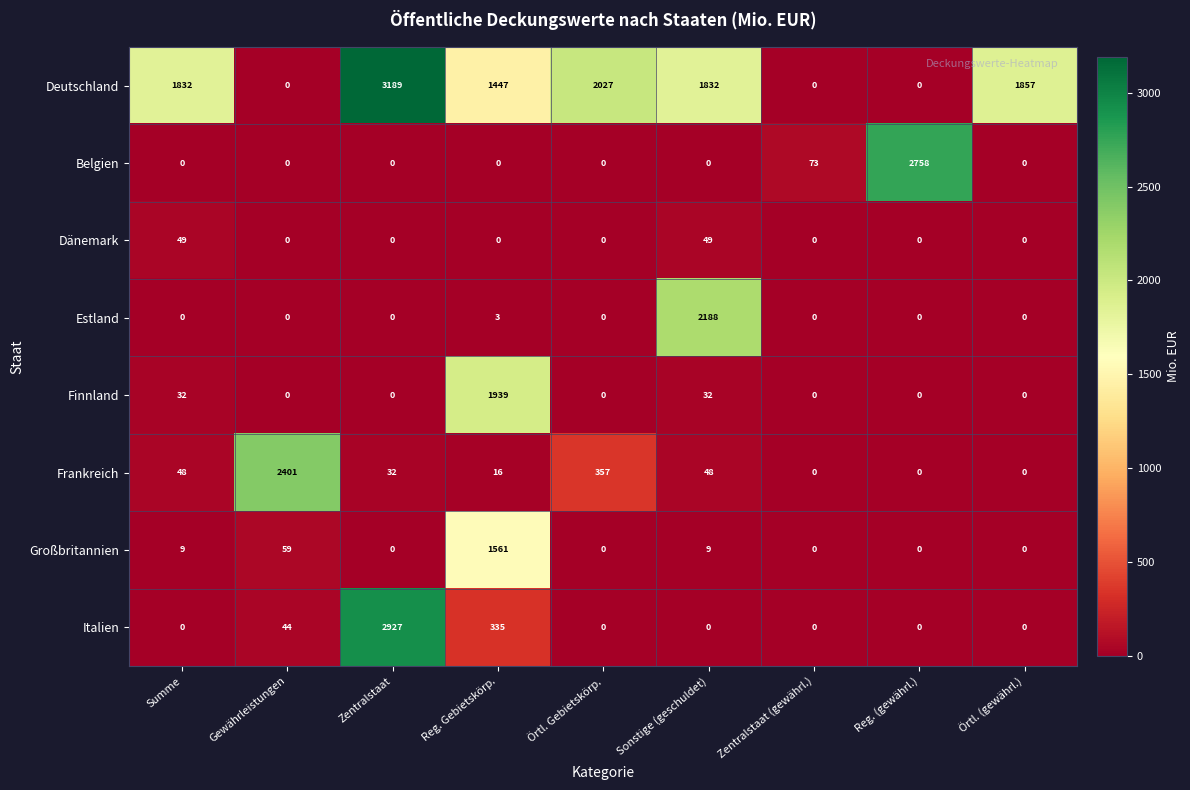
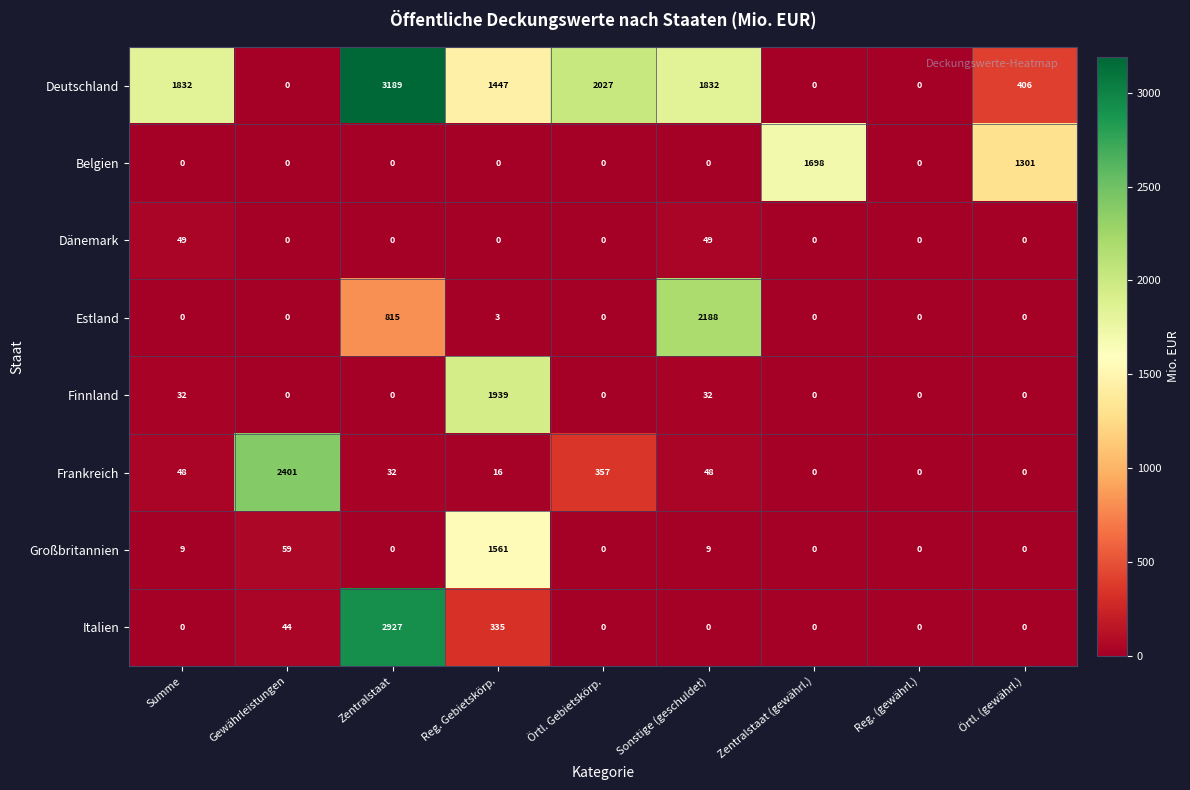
  {
    "Deutschland": {
      "Summe": 1832,
      "Gewährleistungen": 0,
      "Zentralstaat": 3189,
      "Reg. Gebietskörp.": 1447,
      "Örtl. Gebietskörp.": 2027,
      "Sonstige (geschuldet)": 1832,
      "Zentralstaat (gewährl.)": 0,
      "Reg. (gewährl.)": 0,
-     "Örtl. (gewährl.)": 1857
+     "Örtl. (gewährl.)": 406
    },
    "Belgien": {
      "Summe": 0,
      "Gewährleistungen": 0,
      "Zentralstaat": 0,
      "Reg. Gebietskörp.": 0,
      "Örtl. Gebietskörp.": 0,
      "Sonstige (geschuldet)": 0,
-     "Zentralstaat (gewährl.)": 73,
-     "Reg. (gewährl.)": 2758,
-     "Örtl. (gewährl.)": 0
+     "Zentralstaat (gewährl.)": 1698,
+     "Reg. (gewährl.)": 0,
+     "Örtl. (gewährl.)": 1301
    },
    "Dänemark": {
      "Summe": 49,
      "Gewährleistungen": 0,
      "Zentralstaat": 0,
      "Reg. Gebietskörp.": 0,
      "Örtl. Gebietskörp.": 0,
      "Sonstige (geschuldet)": 49,
      "Zentralstaat (gewährl.)": 0,
      "Reg. (gewährl.)": 0,
      "Örtl. (gewährl.)": 0
    },
    "Estland": {
      "Summe": 0,
      "Gewährleistungen": 0,
-     "Zentralstaat": 0,
+     "Zentralstaat": 815,
      "Reg. Gebietskörp.": 3,
      "Örtl. Gebietskörp.": 0,
      "Sonstige (geschuldet)": 2188,
      "Zentralstaat (gewährl.)": 0,
      "Reg. (gewährl.)": 0,
      "Örtl. (gewährl.)": 0
    },
    "Finnland": {
      "Summe": 32,
      "Gewährleistungen": 0,
      "Zentralstaat": 0,
      "Reg. Gebietskörp.": 1939,
      "Örtl. Gebietskörp.": 0,
      "Sonstige (geschuldet)": 32,
      "Zentralstaat (gewährl.)": 0,
      "Reg. (gewährl.)": 0,
      "Örtl. (gewährl.)": 0
    },
    "Frankreich": {
      "Summe": 48,
      "Gewährleistungen": 2401,
      "Zentralstaat": 32,
      "Reg. Gebietskörp.": 16,
      "Örtl. Gebietskörp.": 357,
      "Sonstige (geschuldet)": 48,
      "Zentralstaat (gewährl.)": 0,
      "Reg. (gewährl.)": 0,
      "Örtl. (gewährl.)": 0
    },
    "Großbritannien": {
      "Summe": 9,
      "Gewährleistungen": 59,
      "Zentralstaat": 0,
      "Reg. Gebietskörp.": 1561,
      "Örtl. Gebietskörp.": 0,
      "Sonstige (geschuldet)": 9,
      "Zentralstaat (gewährl.)": 0,
      "Reg. (gewährl.)": 0,
      "Örtl. (gewährl.)": 0
    },
    "Italien": {
      "Summe": 0,
      "Gewährleistungen": 44,
      "Zentralstaat": 2927,
      "Reg. Gebietskörp.": 335,
      "Örtl. Gebietskörp.": 0,
      "Sonstige (geschuldet)": 0,
      "Zentralstaat (gewährl.)": 0,
      "Reg. (gewährl.)": 0,
      "Örtl. (gewährl.)": 0
    }
  }
